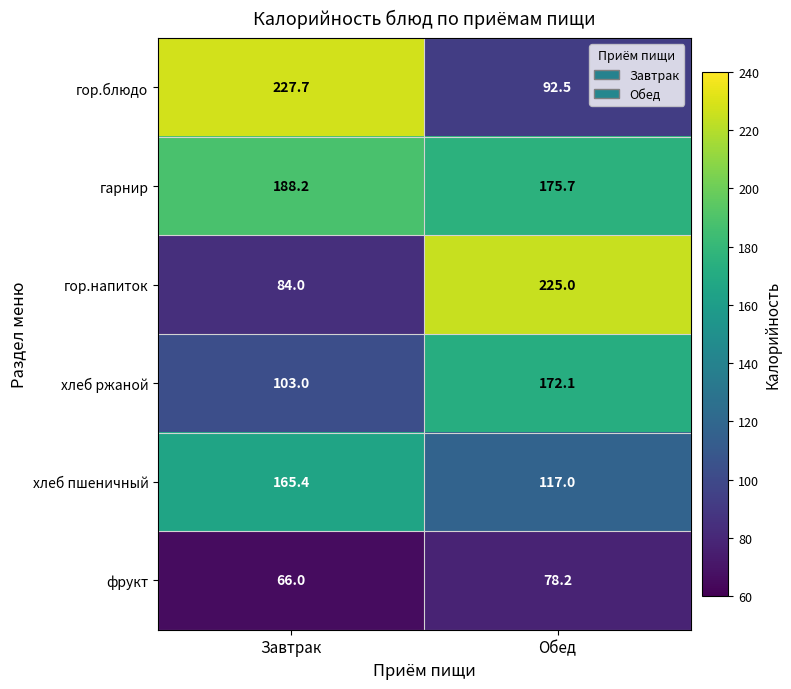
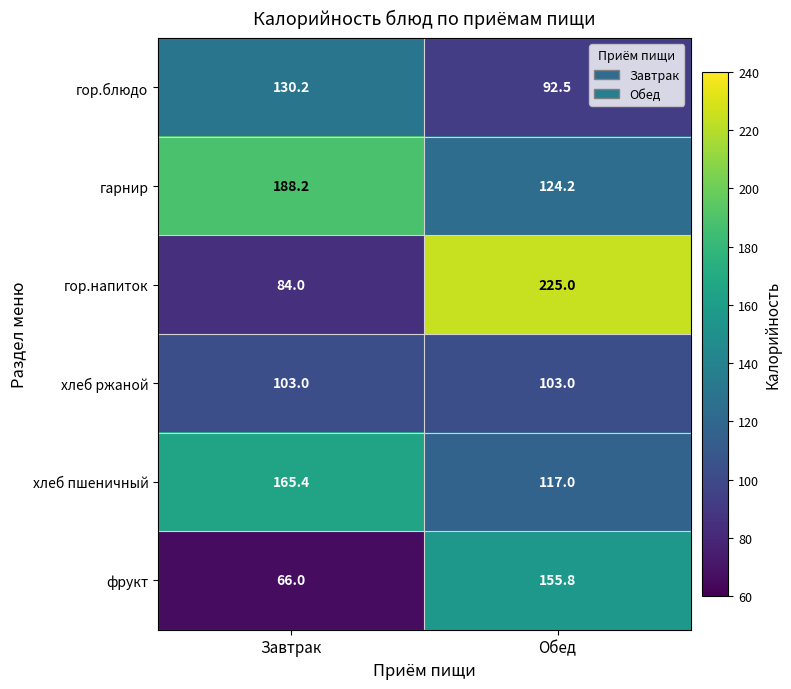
  {
    "гор.блюдо": {
-     "Завтрак": 227.7,
+     "Завтрак": 130.2,
      "Обед": 92.5
    },
    "гарнир": {
      "Завтрак": 188.2,
-     "Обед": 175.7
+     "Обед": 124.2
    },
    "гор.напиток": {
      "Завтрак": 84.0,
      "Обед": 225.0
    },
    "хлеб ржаной": {
      "Завтрак": 103.0,
-     "Обед": 172.1
+     "Обед": 103.0
    },
    "хлеб пшеничный": {
      "Завтрак": 165.4,
      "Обед": 117.0
    },
    "фрукт": {
      "Завтрак": 66.0,
-     "Обед": 78.2
+     "Обед": 155.8
    }
  }
